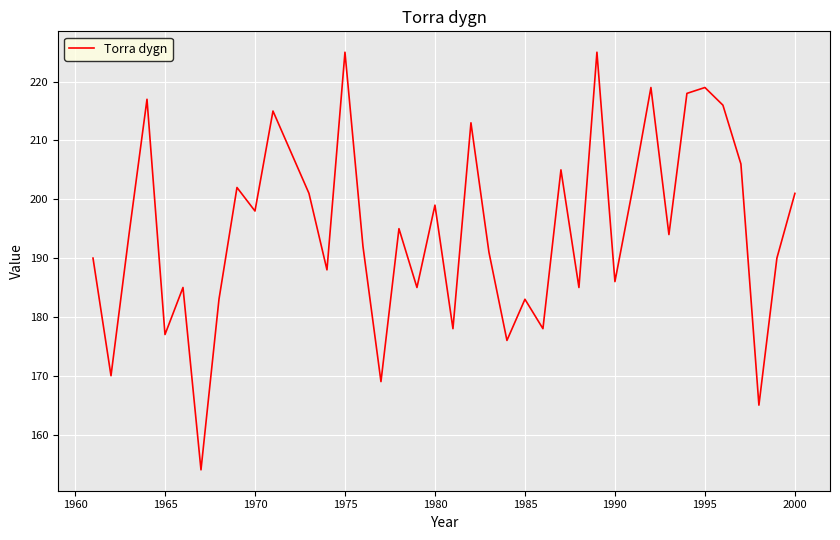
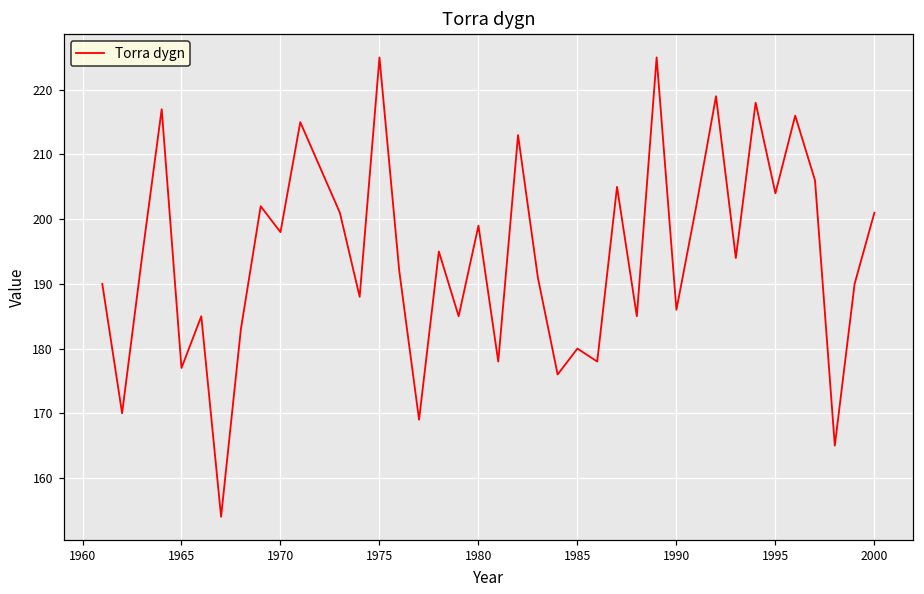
  {
    "1965": 177,
    "1970": 198,
    "1975": 225,
    "1980": 199,
-   "1985": 183,
+   "1985": 180,
    "1990": 186,
-   "1995": 219,
+   "1995": 204,
    "2000": 201
  }
